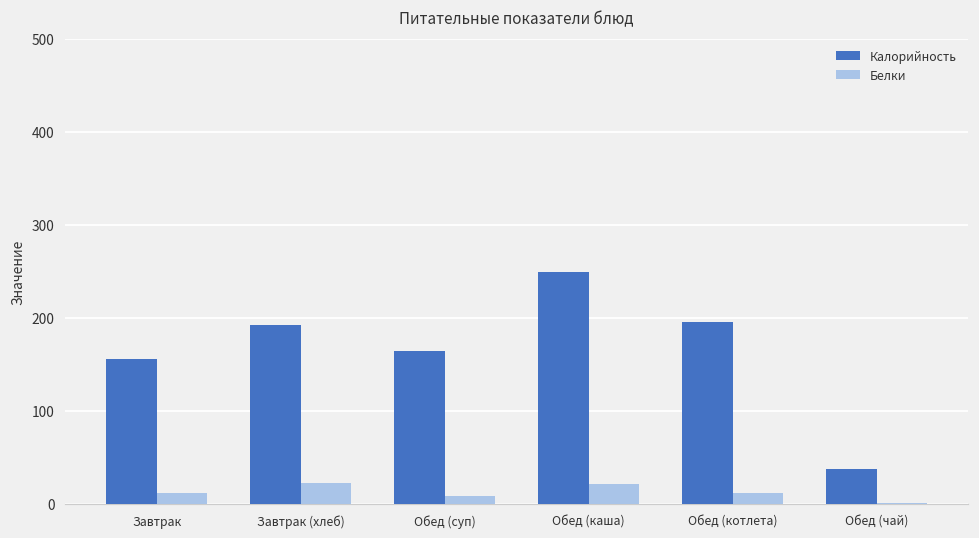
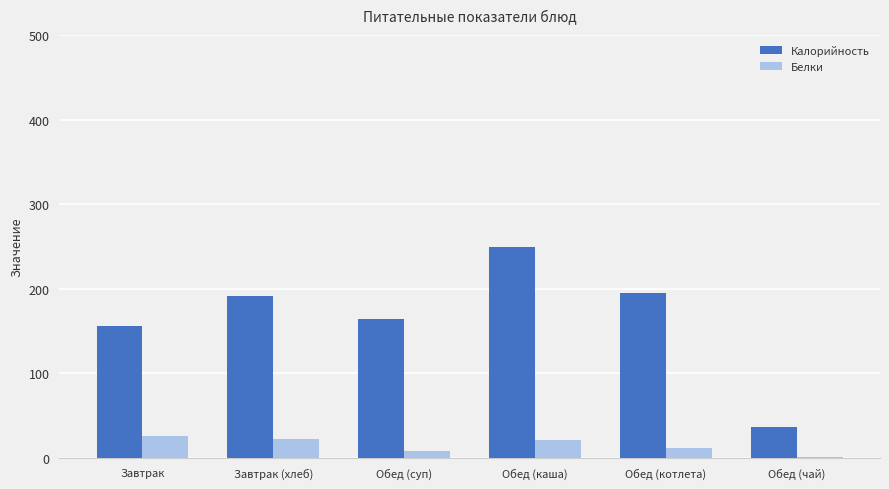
  {
    "Калорийность": {
      "Завтрак": 160,
      "Завтрак (хлеб)": 190,
      "Обед (суп)": 160,
      "Обед (каша)": 250,
      "Обед (котлета)": 200,
      "Обед (чай)": 40
    },
    "Белки": {
-     "Завтрак": 10,
+     "Завтрак": 30,
      "Завтрак (хлеб)": 20,
      "Обед (суп)": 10,
      "Обед (каша)": 20,
      "Обед (котлета)": 10
    }
  }
